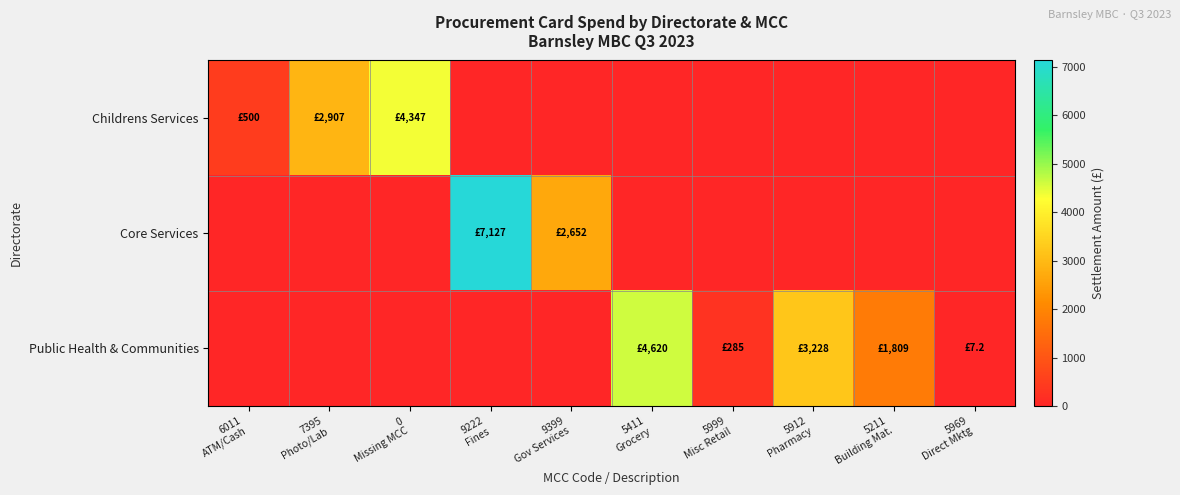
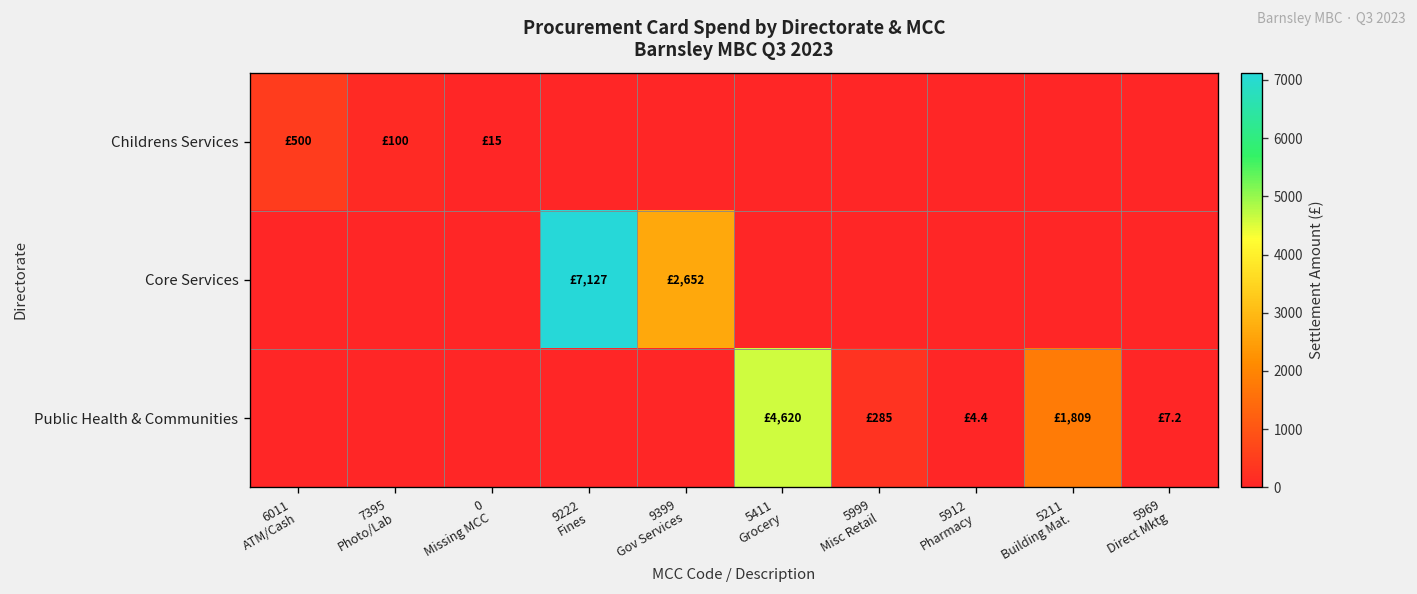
  {
    "Childrens Services": {
      "6011 ATM/Cash": "£500",
-     "7395 Photo/Lab": "£2,907",
-     "0 Missing MCC": "£4,347"
+     "7395 Photo/Lab": "£100",
+     "0 Missing MCC": "£15"
    },
    "Core Services": {
      "9222 Fines": "£7,127",
      "9399 Gov Services": "£2,652"
    },
    "Public Health & Communities": {
      "5411 Grocery": "£4,620",
      "5999 Misc Retail": "£285",
-     "5912 Pharmacy": "£3,228",
+     "5912 Pharmacy": "£4.4",
      "5211 Building Mat.": "£1,809",
      "5969 Direct Mktg": "£7.2"
    }
  }
